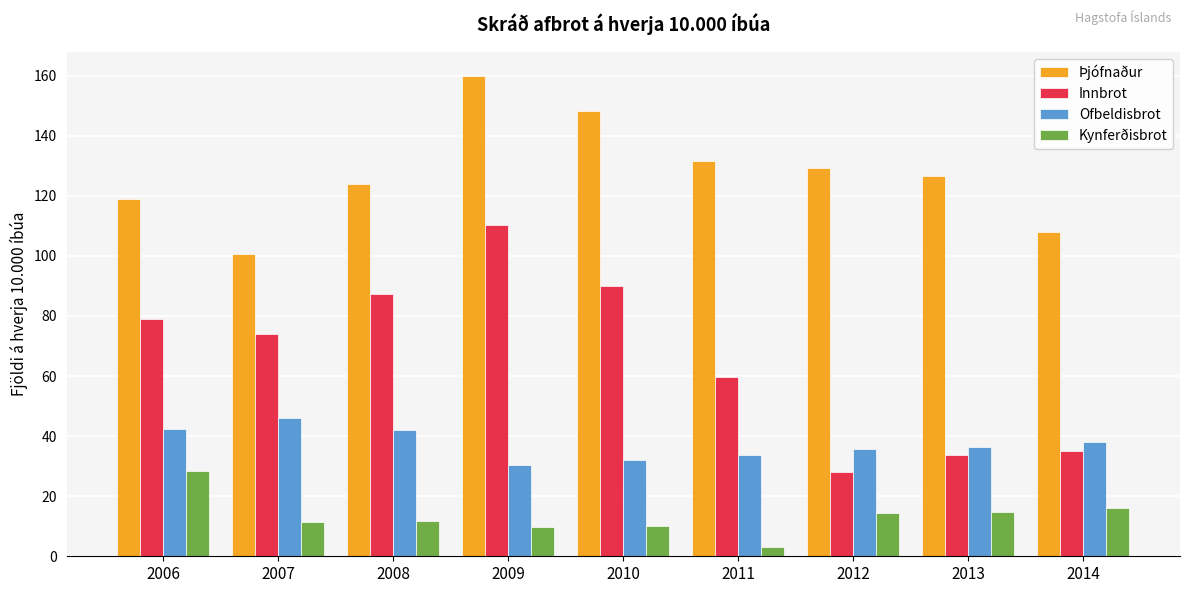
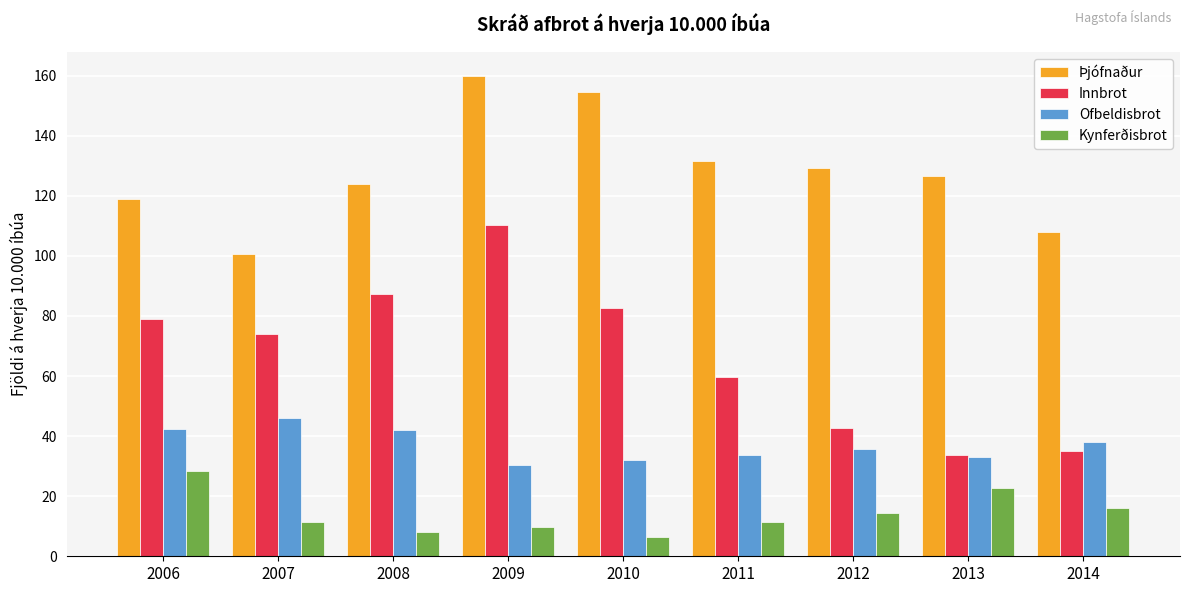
  {
    "Þjófnaður": {
      "2006": 119,
      "2007": 101,
      "2008": 124,
      "2009": 160,
-     "2010": 148,
+     "2010": 155,
      "2011": 132,
      "2012": 129,
      "2013": 127,
      "2014": 108
    },
    "Innbrot": {
      "2006": 79,
      "2007": 74,
      "2008": 87,
      "2009": 110,
-     "2010": 90,
+     "2010": 83,
      "2011": 60,
-     "2012": 28,
+     "2012": 43,
      "2013": 34,
      "2014": 35
    },
    "Ofbeldisbrot": {
      "2006": 42,
      "2007": 46,
      "2008": 42,
      "2009": 30,
      "2010": 32,
      "2011": 34,
      "2012": 36,
-     "2013": 36,
+     "2013": 33,
      "2014": 38
    },
    "Kynferðisbrot": {
      "2006": 28,
      "2007": 11,
-     "2008": 12,
+     "2008": 8,
      "2009": 10,
-     "2010": 10,
-     "2011": 3,
+     "2010": 6,
+     "2011": 11,
      "2012": 15,
-     "2013": 15,
+     "2013": 23,
      "2014": 16
    }
  }
